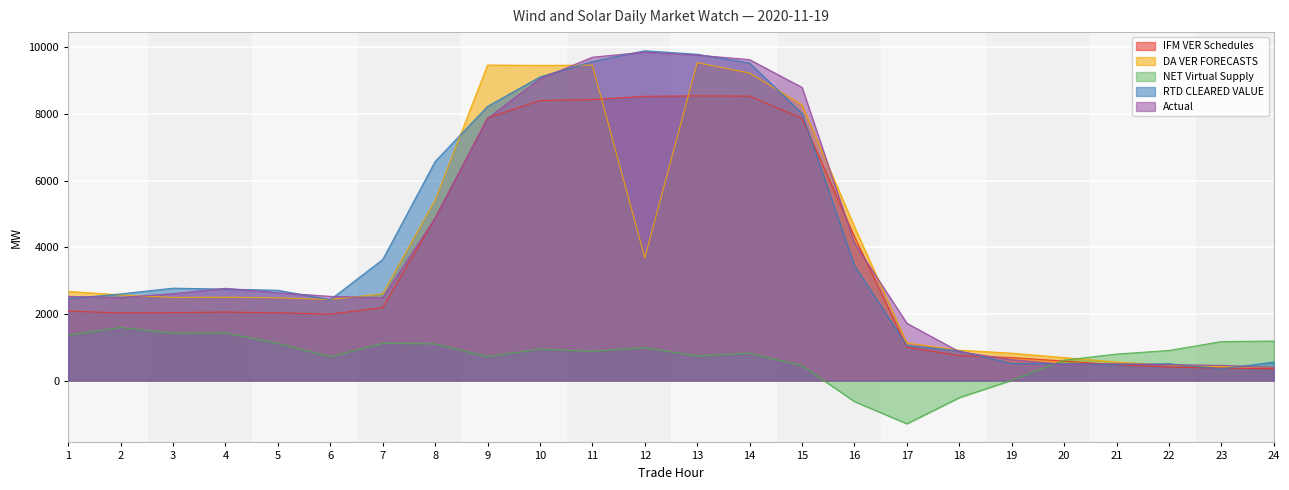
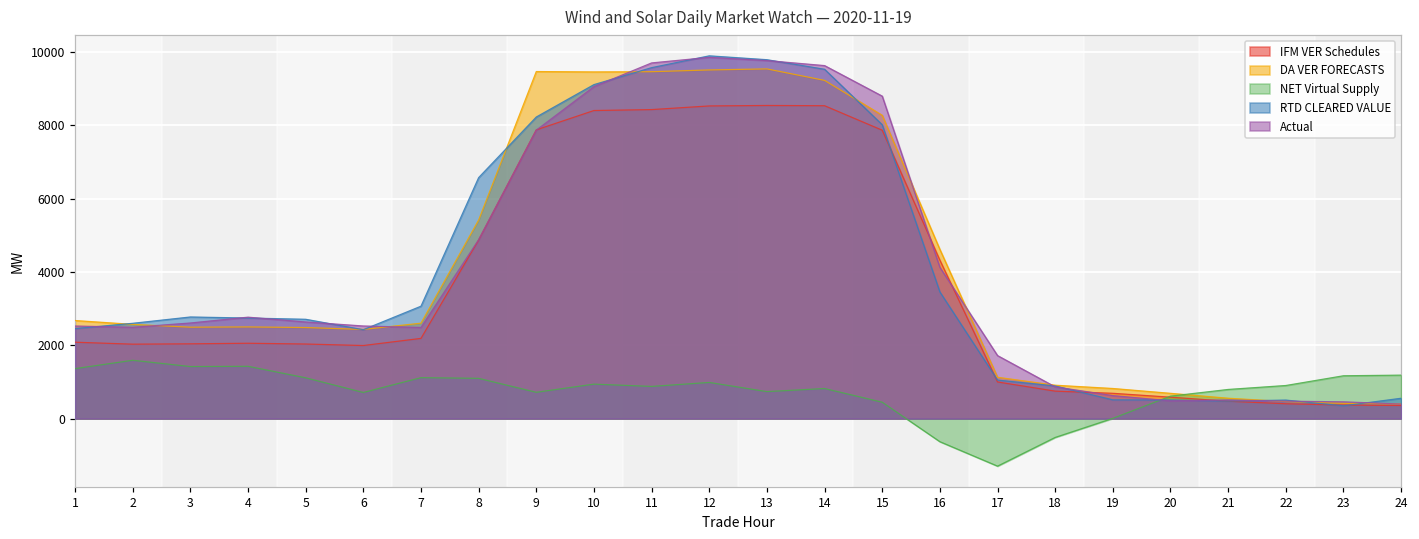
  {
    "IFM VER Schedules": {
      "1": 2100,
      "2": 2000,
      "3": 2000,
      "4": 2100,
      "5": 2000,
      "6": 2000,
      "7": 2200,
      "10": 8400,
      "11": 8400,
      "12": 8500,
      "13": 8500,
      "14": 8500,
      "15": 7900,
      "16": 4300,
      "18": 700
    },
    "DA VER FORECASTS": {
      "1": 2700,
      "3": 2500,
      "4": 2500,
      "5": 2500,
      "7": 2600,
      "8": 5400,
      "9": 9500,
      "10": 9500,
      "11": 9500,
-     "12": 3700,
+     "12": 9500,
      "13": 9500,
      "14": 9200,
      "15": 8300,
      "16": 4600,
      "19": 800
    },
    "RTD CLEARED VALUE": {
      "3": 2800,
-     "7": 3600,
+     "7": 3100,
      "8": 6600,
      "9": 8200,
      "11": 9600,
      "14": 9500,
      "15": 8000,
      "16": 3500,
      "19": 500,
      "24": 600
    },
    "Actual": {
      "2": 2500,
      "3": 2600,
      "6": 2500,
      "7": 2500,
      "11": 9700,
      "14": 9600,
      "15": 8800,
      "16": 4100,
      "17": 1700
    }
  }
